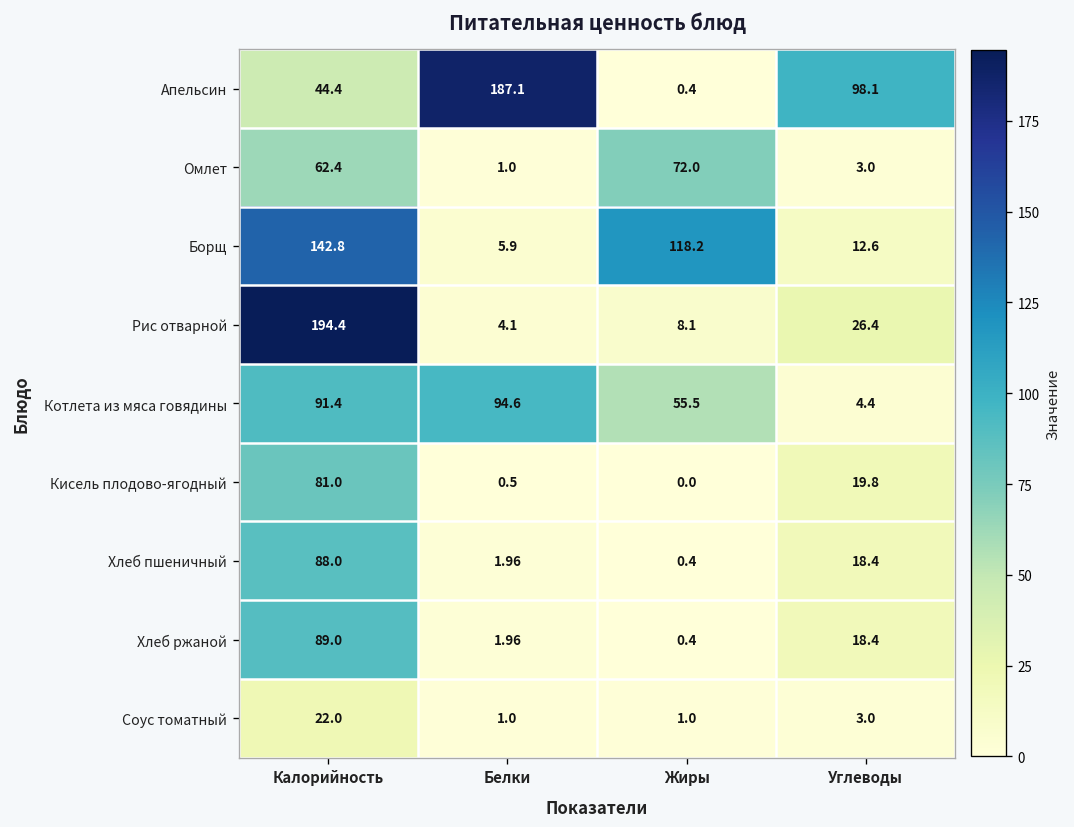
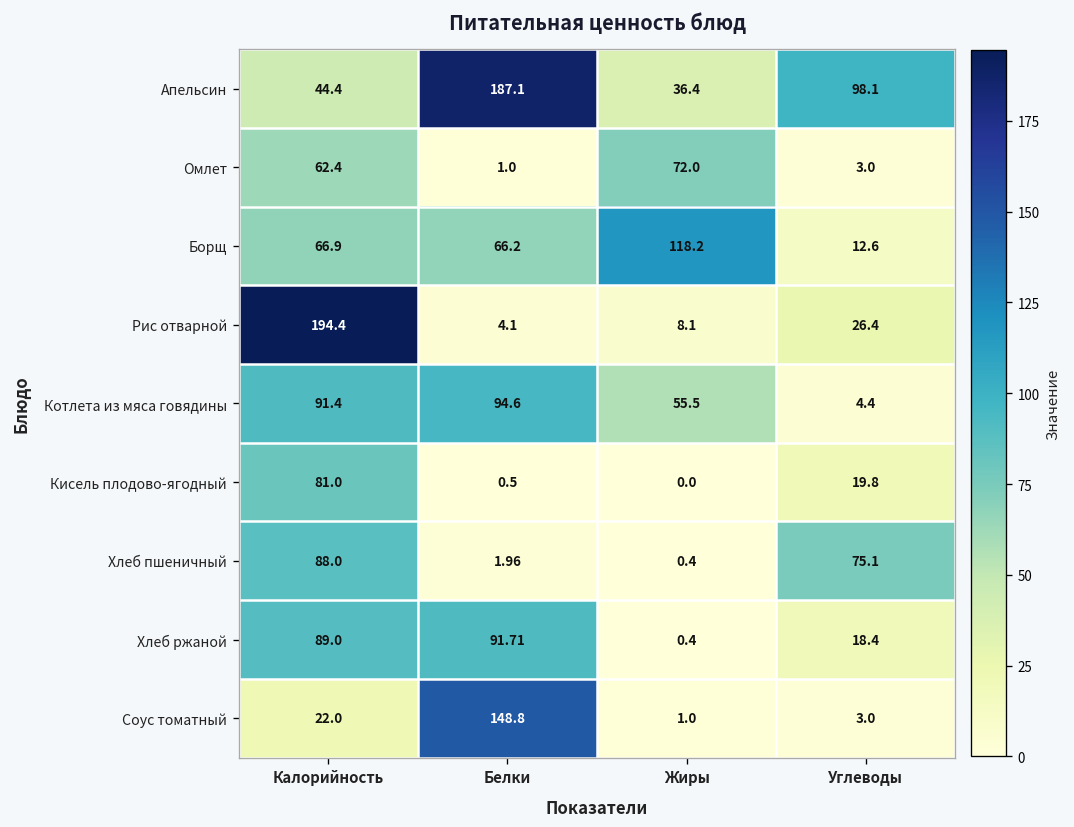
  {
    "Апельсин": {
      "Калорийность": 44.4,
      "Белки": 187.1,
-     "Жиры": 0.4,
+     "Жиры": 36.4,
      "Углеводы": 98.1
    },
    "Омлет": {
      "Калорийность": 62.4,
      "Белки": 1.0,
      "Жиры": 72.0,
      "Углеводы": 3.0
    },
    "Борщ": {
-     "Калорийность": 142.8,
-     "Белки": 5.9,
+     "Калорийность": 66.9,
+     "Белки": 66.2,
      "Жиры": 118.2,
      "Углеводы": 12.6
    },
    "Рис отварной": {
      "Калорийность": 194.4,
      "Белки": 4.1,
      "Жиры": 8.1,
      "Углеводы": 26.4
    },
    "Котлета из мяса говядины": {
      "Калорийность": 91.4,
      "Белки": 94.6,
      "Жиры": 55.5,
      "Углеводы": 4.4
    },
    "Кисель плодово-ягодный": {
      "Калорийность": 81.0,
      "Белки": 0.5,
      "Жиры": 0.0,
      "Углеводы": 19.8
    },
    "Хлеб пшеничный": {
      "Калорийность": 88.0,
      "Белки": 1.96,
      "Жиры": 0.4,
-     "Углеводы": 18.4
+     "Углеводы": 75.1
    },
    "Хлеб ржаной": {
      "Калорийность": 89.0,
-     "Белки": 1.96,
+     "Белки": 91.71,
      "Жиры": 0.4,
      "Углеводы": 18.4
    },
    "Соус томатный": {
      "Калорийность": 22.0,
-     "Белки": 1.0,
+     "Белки": 148.8,
      "Жиры": 1.0,
      "Углеводы": 3.0
    }
  }
